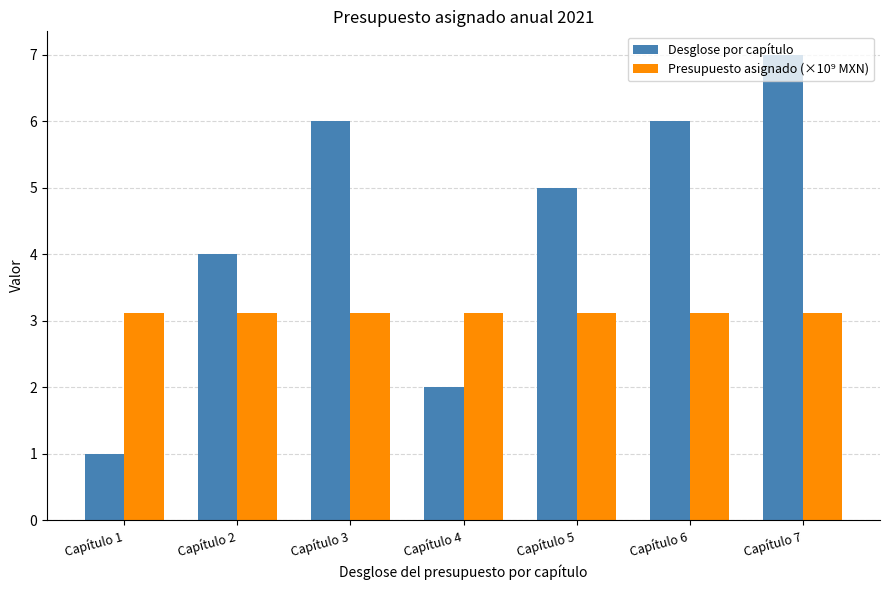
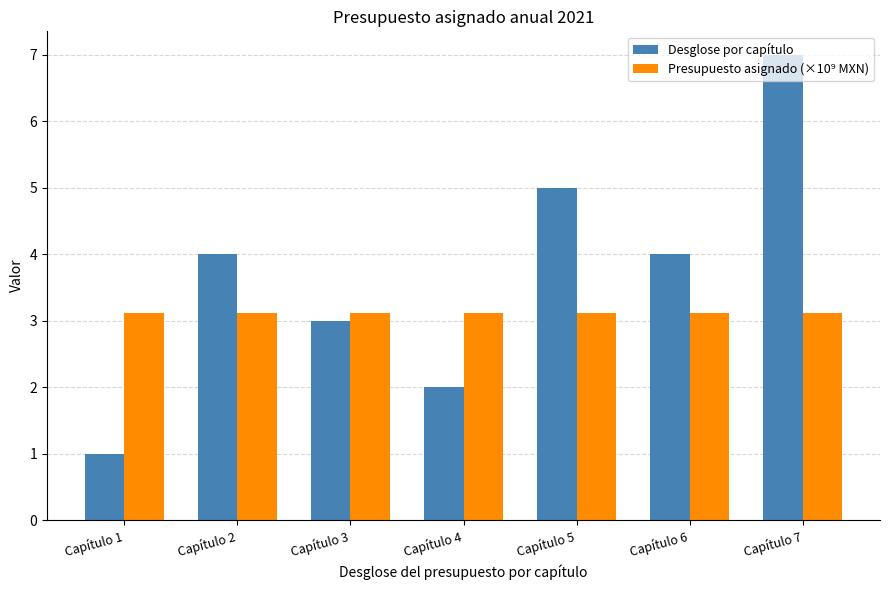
  {
    "Desglose por capítulo": {
      "Capítulo 1": 1,
      "Capítulo 2": 4,
-     "Capítulo 3": 6,
+     "Capítulo 3": 3,
      "Capítulo 4": 2,
      "Capítulo 5": 5,
-     "Capítulo 6": 6
+     "Capítulo 6": 4
    },
    "Presupuesto asignado (×10⁹ MXN)": {
      "Capítulo 1": 3.1,
      "Capítulo 2": 3.1,
      "Capítulo 3": 3.1,
      "Capítulo 4": 3.1,
      "Capítulo 5": 3.1,
      "Capítulo 6": 3.1,
      "Capítulo 7": 3.1
    }
  }
